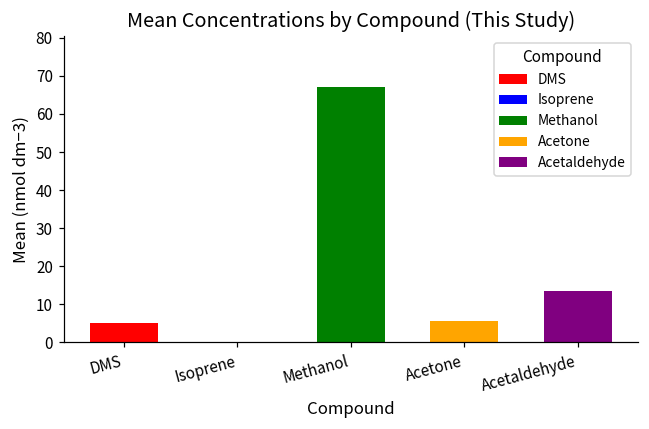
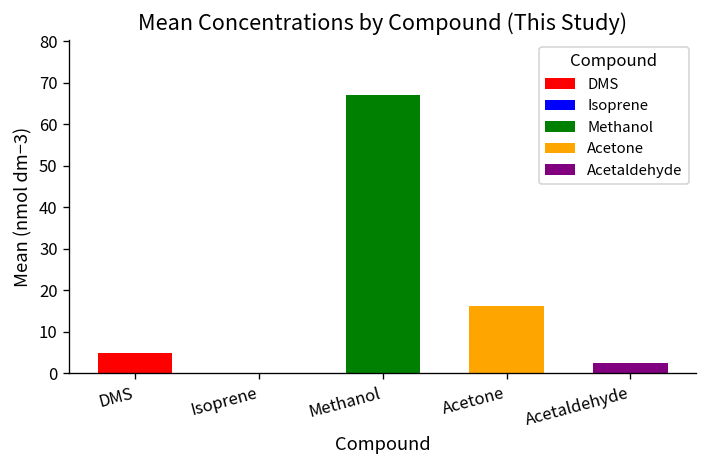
  {
    "DMS": 5,
    "Methanol": 67,
-   "Acetone": 6,
-   "Acetaldehyde": 13
+   "Acetone": 16,
+   "Acetaldehyde": 3
  }
